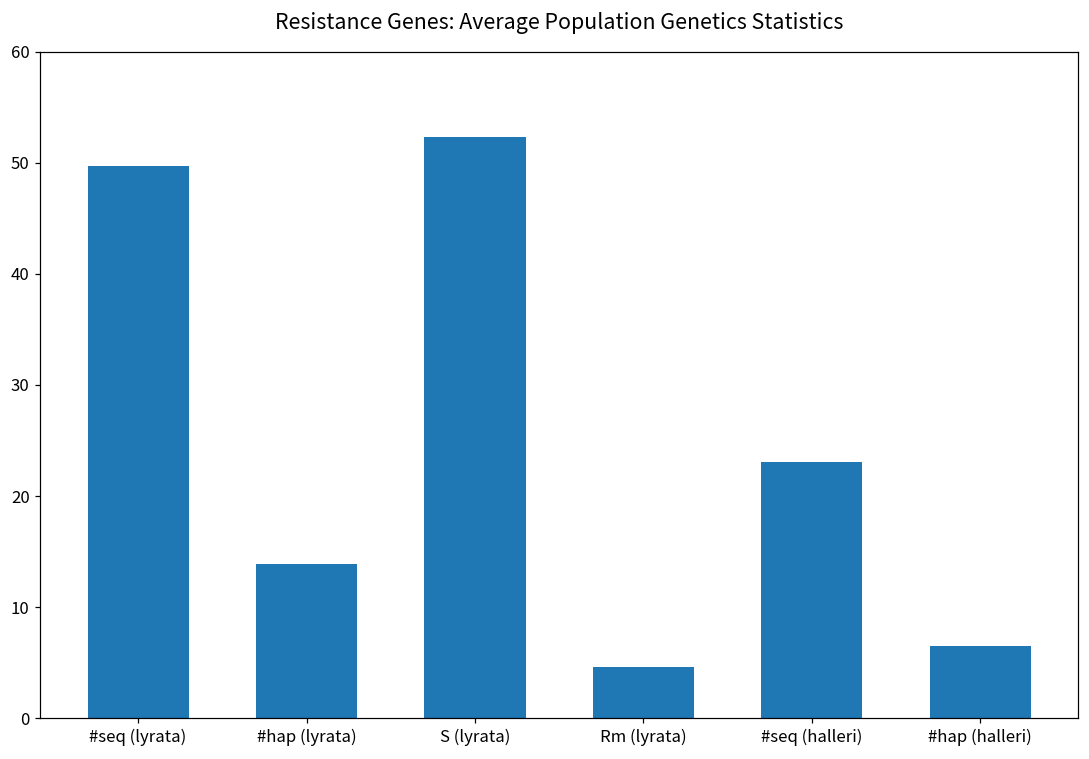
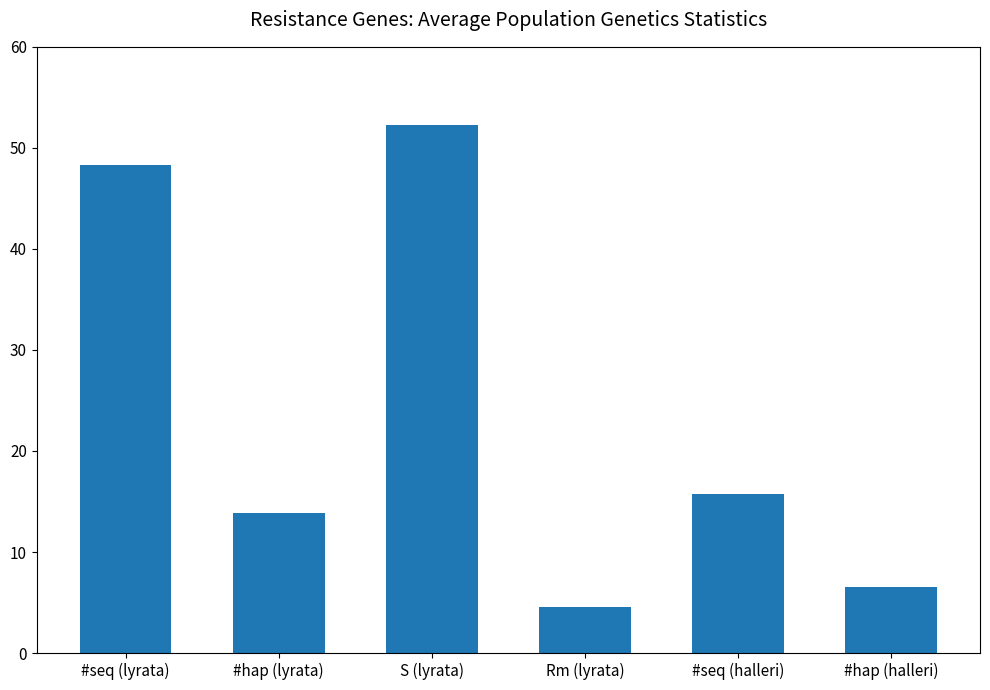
  {
-   "#seq (lyrata)": 49.7,
+   "#seq (lyrata)": 48.3,
    "#hap (lyrata)": 13.9,
    "S (lyrata)": 52.3,
    "Rm (lyrata)": 4.6,
-   "#seq (halleri)": 23.1,
+   "#seq (halleri)": 15.7,
    "#hap (halleri)": 6.5
  }
